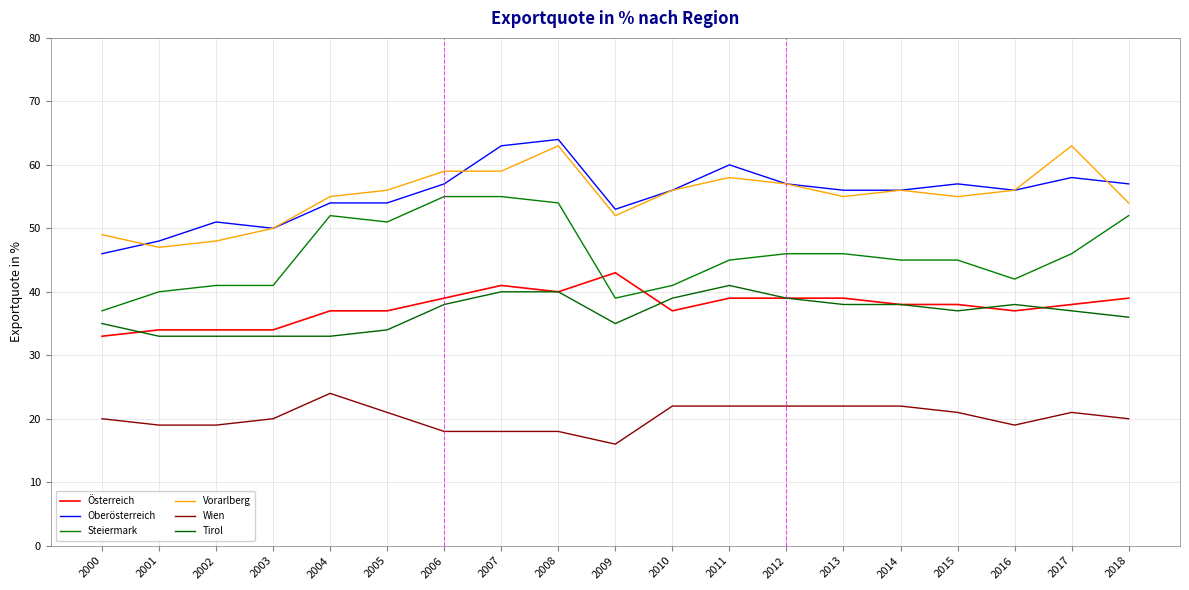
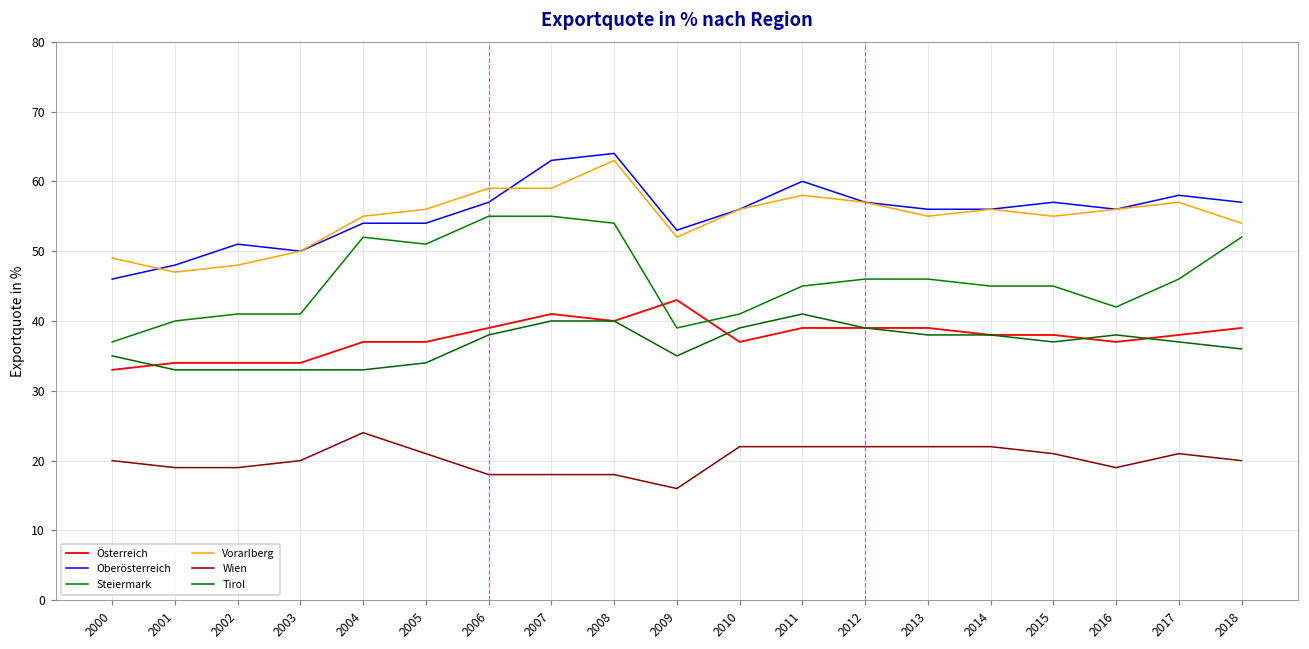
  {
    "Österreich": {
      "2000": 33,
      "2001": 34,
      "2002": 34,
      "2003": 34,
      "2004": 37,
      "2005": 37,
      "2006": 39,
      "2007": 41,
      "2009": 43,
      "2010": 37,
      "2011": 39,
      "2013": 39,
      "2015": 38,
      "2016": 37,
      "2017": 38,
      "2018": 39
    },
    "Oberösterreich": {
      "2000": 46,
      "2001": 48,
      "2002": 51,
      "2004": 54,
      "2005": 54,
      "2006": 57,
      "2007": 63,
      "2008": 64,
      "2009": 53,
      "2011": 60,
      "2013": 56,
      "2015": 57,
      "2017": 58,
      "2018": 57
    },
    "Vorarlberg": {
      "2000": 49,
      "2001": 47,
      "2002": 48,
      "2004": 55,
      "2005": 56,
      "2006": 59,
      "2007": 59,
      "2008": 63,
      "2009": 52,
      "2011": 58,
      "2013": 55,
      "2015": 55,
-     "2017": 63,
+     "2017": 57,
      "2018": 54
    },
    "Wien": {
      "2000": 20,
      "2001": 19,
      "2002": 19,
      "2003": 20,
      "2004": 24,
      "2005": 21,
      "2006": 18,
      "2007": 18,
      "2008": 18,
      "2009": 16,
      "2010": 22,
      "2011": 22,
      "2012": 22,
      "2013": 22,
      "2014": 22,
      "2015": 21,
      "2016": 19,
      "2017": 21,
      "2018": 20
    }
  }
